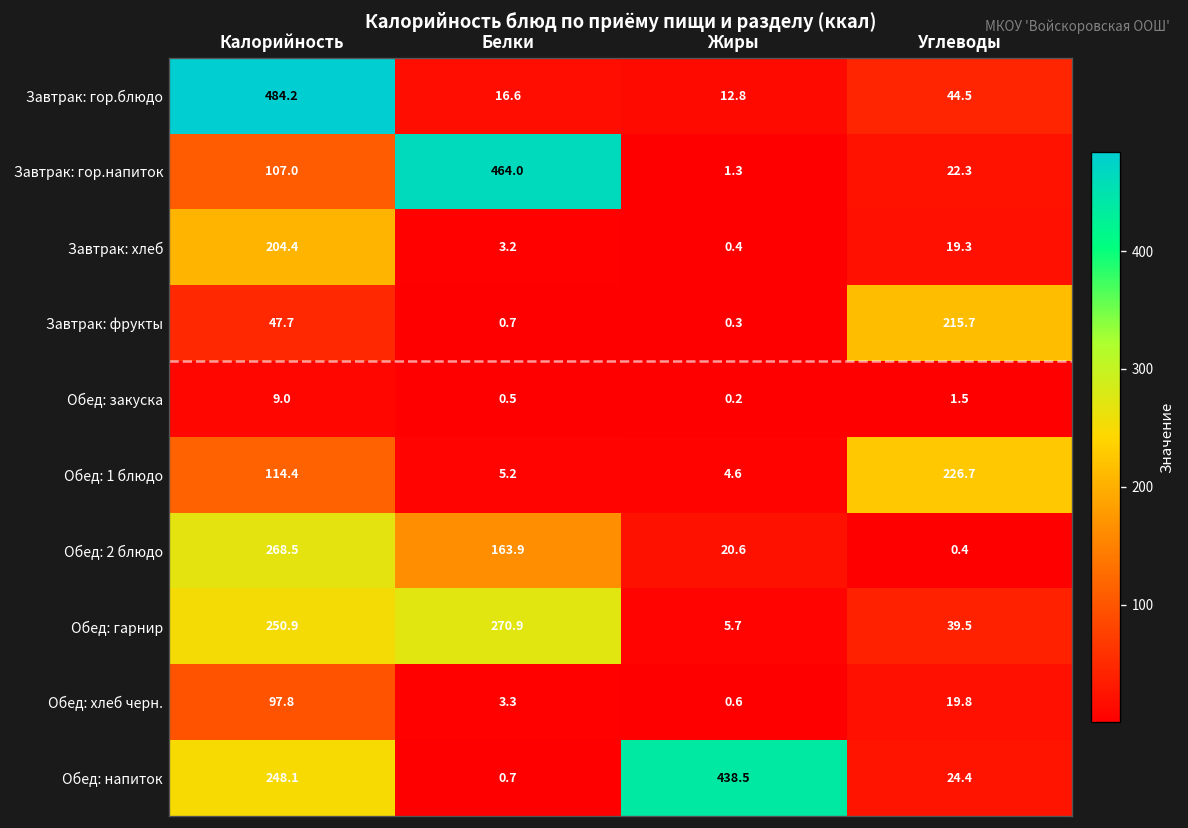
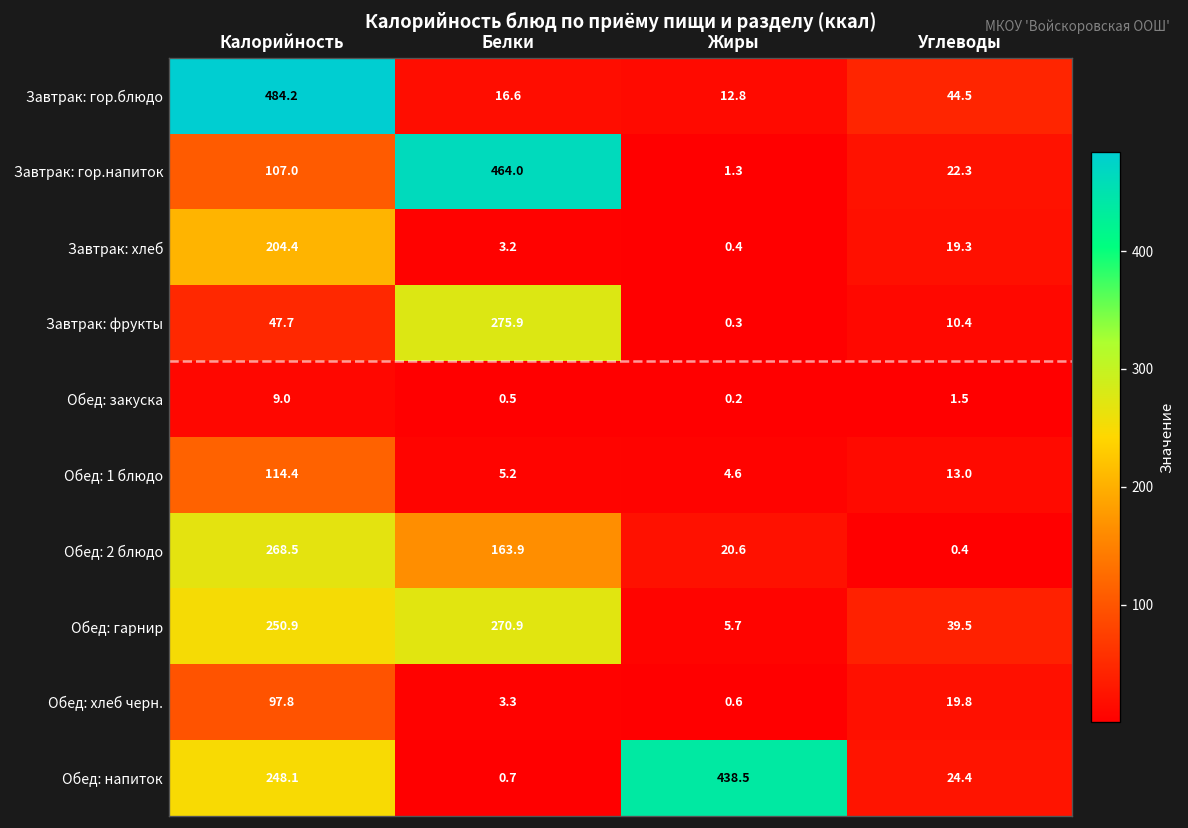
  {
    "Завтрак: гор.блюдо": {
      "Калорийность": 484.2,
      "Белки": 16.6,
      "Жиры": 12.8,
      "Углеводы": 44.5
    },
    "Завтрак: гор.напиток": {
      "Калорийность": 107.0,
      "Белки": 464.0,
      "Жиры": 1.3,
      "Углеводы": 22.3
    },
    "Завтрак: хлеб": {
      "Калорийность": 204.4,
      "Белки": 3.2,
      "Жиры": 0.4,
      "Углеводы": 19.3
    },
    "Завтрак: фрукты": {
      "Калорийность": 47.7,
-     "Белки": 0.7,
+     "Белки": 275.9,
      "Жиры": 0.3,
-     "Углеводы": 215.7
+     "Углеводы": 10.4
    },
    "Обед: закуска": {
      "Калорийность": 9.0,
      "Белки": 0.5,
      "Жиры": 0.2,
      "Углеводы": 1.5
    },
    "Обед: 1 блюдо": {
      "Калорийность": 114.4,
      "Белки": 5.2,
      "Жиры": 4.6,
-     "Углеводы": 226.7
+     "Углеводы": 13.0
    },
    "Обед: 2 блюдо": {
      "Калорийность": 268.5,
      "Белки": 163.9,
      "Жиры": 20.6,
      "Углеводы": 0.4
    },
    "Обед: гарнир": {
      "Калорийность": 250.9,
      "Белки": 270.9,
      "Жиры": 5.7,
      "Углеводы": 39.5
    },
    "Обед: хлеб черн.": {
      "Калорийность": 97.8,
      "Белки": 3.3,
      "Жиры": 0.6,
      "Углеводы": 19.8
    },
    "Обед: напиток": {
      "Калорийность": 248.1,
      "Белки": 0.7,
      "Жиры": 438.5,
      "Углеводы": 24.4
    }
  }
